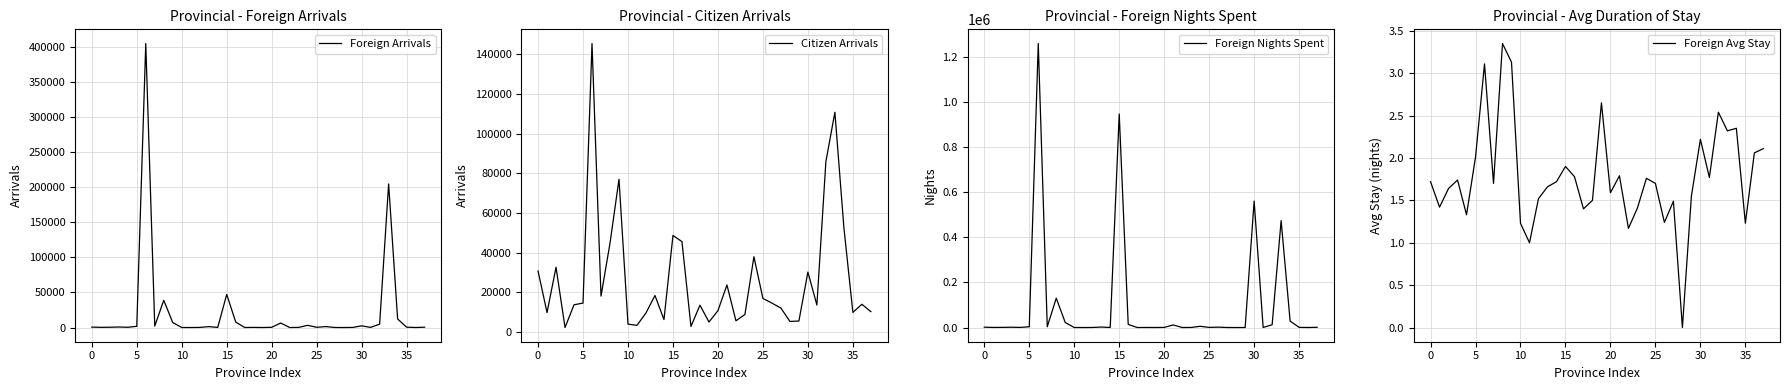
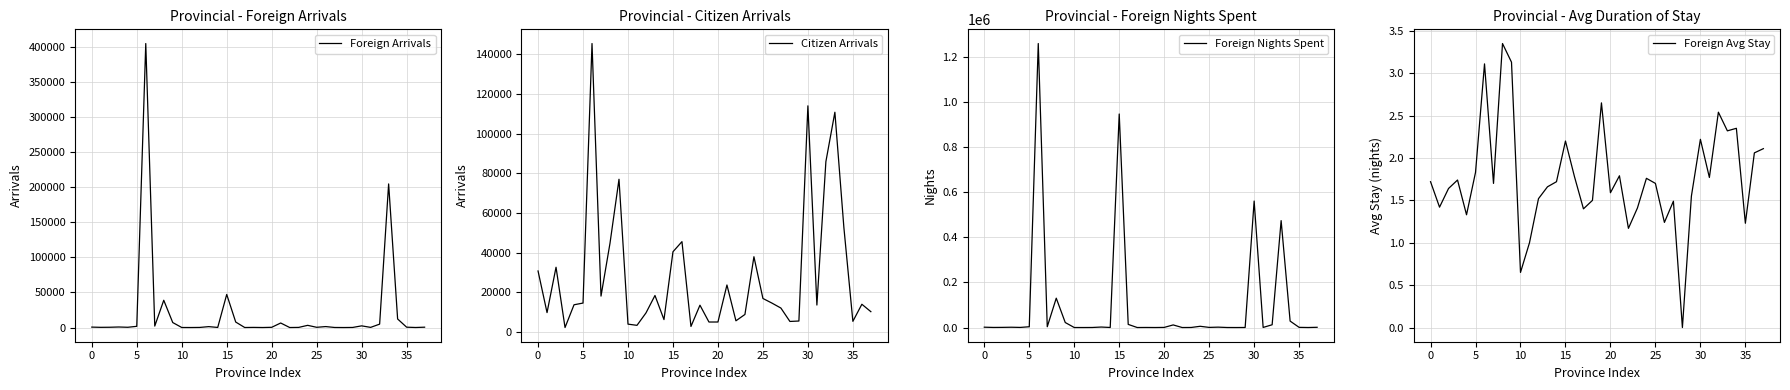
  {
    "Provincial - Foreign Arrivals": {
      "0": 0,
      "5": 0,
      "10": 0,
      "15": 50000,
      "20": 0,
      "25": 0,
      "30": 0,
      "35": 0
    },
    "Provincial - Citizen Arrivals": {
      "0": 31000,
      "5": 15000,
      "10": 4000,
-     "15": 49000,
-     "20": 11000,
+     "15": 40000,
+     "20": 5000,
      "25": 17000,
-     "30": 30000,
-     "35": 10000
+     "30": 114000,
+     "35": 5000
    },
    "Provincial - Foreign Nights Spent": {
      "0": 0,
      "5": 0,
      "10": 0,
      "15": 950000,
      "20": 0,
      "25": 0,
      "30": 560000,
      "35": 0
    },
    "Provincial - Avg Duration of Stay": {
      "0": 1.7,
-     "5": 2.0,
-     "10": 1.2,
-     "15": 1.9,
+     "5": 1.8,
+     "10": 0.7,
+     "15": 2.2,
      "20": 1.6,
      "25": 1.7,
      "30": 2.2,
      "35": 1.2
    }
  }
